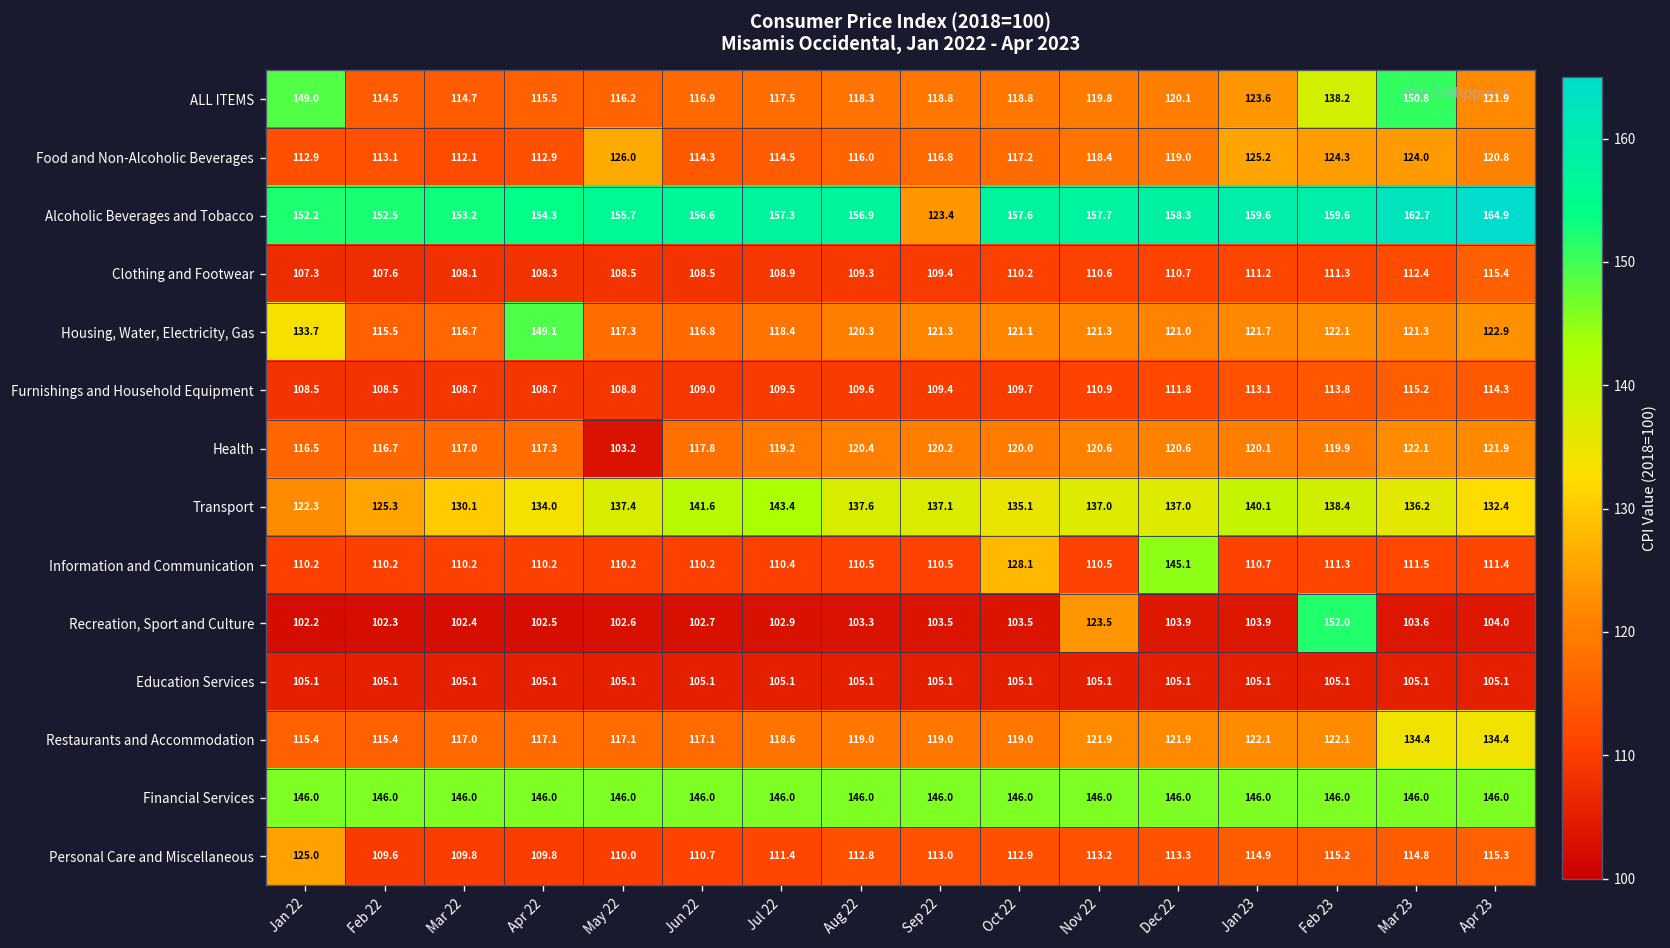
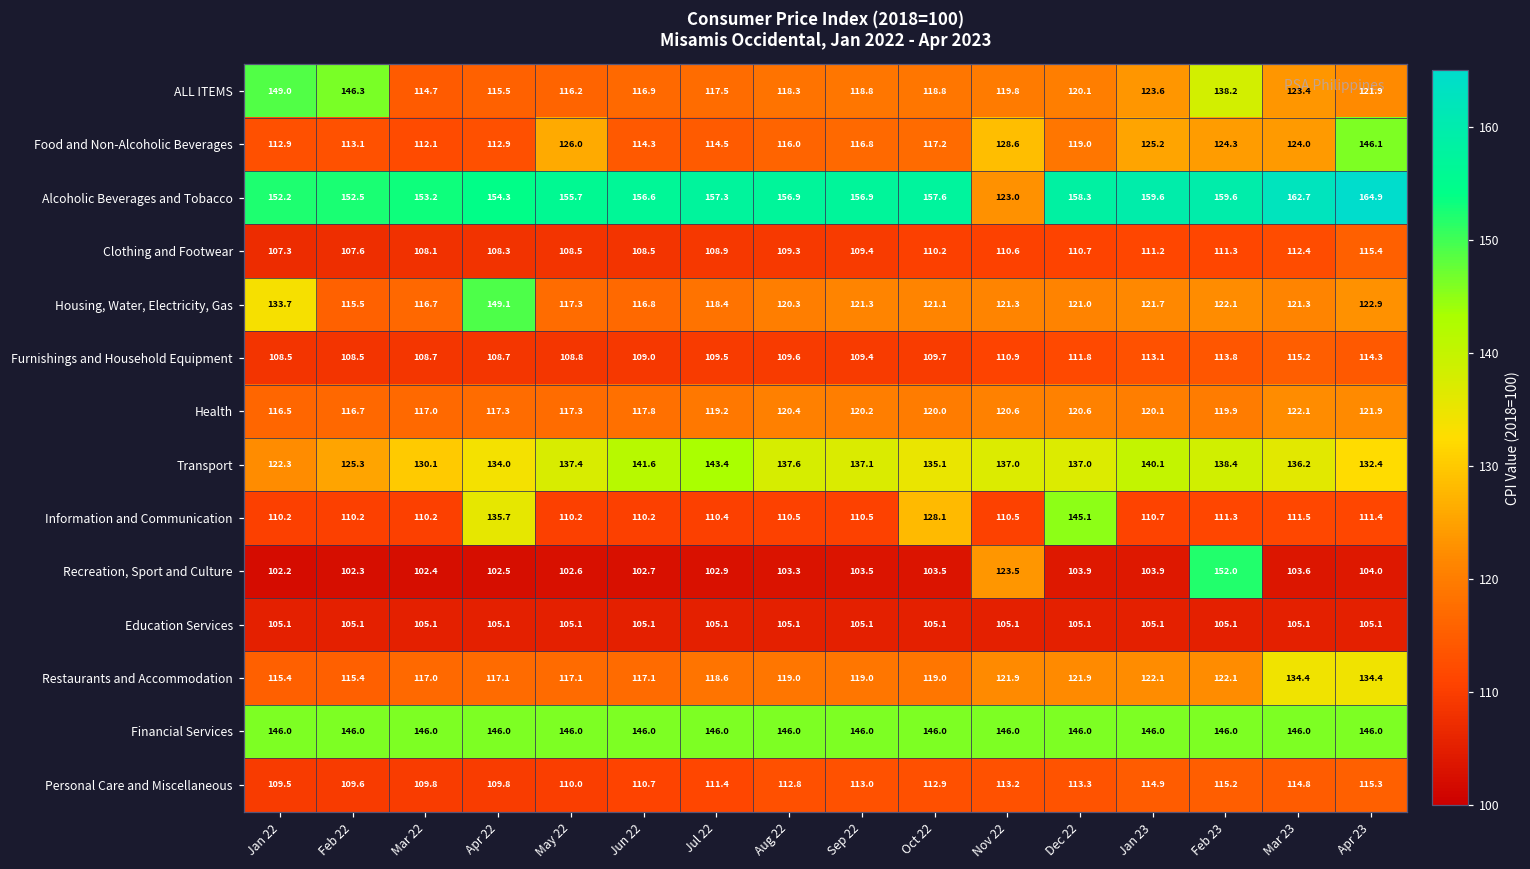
  {
    "ALL ITEMS": {
      "Jan 22": 149.0,
-     "Feb 22": 114.5,
+     "Feb 22": 146.3,
      "Mar 22": 114.7,
      "Apr 22": 115.5,
      "May 22": 116.2,
      "Jun 22": 116.9,
      "Jul 22": 117.5,
      "Aug 22": 118.3,
      "Sep 22": 118.8,
      "Oct 22": 118.8,
      "Nov 22": 119.8,
      "Dec 22": 120.1,
      "Jan 23": 123.6,
      "Feb 23": 138.2,
-     "Mar 23": 150.8
+     "Mar 23": 123.4
    },
    "Food and Non-Alcoholic Beverages": {
      "Jan 22": 112.9,
      "Feb 22": 113.1,
      "Mar 22": 112.1,
      "Apr 22": 112.9,
      "May 22": 126.0,
      "Jun 22": 114.3,
      "Jul 22": 114.5,
      "Aug 22": 116.0,
      "Sep 22": 116.8,
      "Oct 22": 117.2,
-     "Nov 22": 118.4,
+     "Nov 22": 128.6,
      "Dec 22": 119.0,
      "Jan 23": 125.2,
      "Feb 23": 124.3,
      "Mar 23": 124.0,
-     "Apr 23": 120.8
+     "Apr 23": 146.1
    },
    "Alcoholic Beverages and Tobacco": {
      "Jan 22": 152.2,
      "Feb 22": 152.5,
      "Mar 22": 153.2,
      "Apr 22": 154.3,
      "May 22": 155.7,
      "Jun 22": 156.6,
      "Jul 22": 157.3,
      "Aug 22": 156.9,
-     "Sep 22": 123.4,
+     "Sep 22": 156.9,
      "Oct 22": 157.6,
-     "Nov 22": 157.7,
+     "Nov 22": 123.0,
      "Dec 22": 158.3,
      "Jan 23": 159.6,
      "Feb 23": 159.6,
      "Mar 23": 162.7,
      "Apr 23": 164.9
    },
    "Health": {
      "Jan 22": 116.5,
      "Feb 22": 116.7,
      "Mar 22": 117.0,
      "Apr 22": 117.3,
-     "May 22": 103.2,
+     "May 22": 117.3,
      "Jun 22": 117.8,
      "Jul 22": 119.2,
      "Aug 22": 120.4,
      "Sep 22": 120.2,
      "Oct 22": 120.0,
      "Nov 22": 120.6,
      "Dec 22": 120.6,
      "Jan 23": 120.1,
      "Feb 23": 119.9,
      "Mar 23": 122.1,
      "Apr 23": 121.9
    },
    "Information and Communication": {
      "Jan 22": 110.2,
      "Feb 22": 110.2,
      "Mar 22": 110.2,
-     "Apr 22": 110.2,
+     "Apr 22": 135.7,
      "May 22": 110.2,
      "Jun 22": 110.2,
      "Jul 22": 110.4,
      "Aug 22": 110.5,
      "Sep 22": 110.5,
      "Oct 22": 128.1,
      "Nov 22": 110.5,
      "Dec 22": 145.1,
      "Jan 23": 110.7,
      "Feb 23": 111.3,
      "Mar 23": 111.5,
      "Apr 23": 111.4
    },
    "Personal Care and Miscellaneous": {
-     "Jan 22": 125.0,
+     "Jan 22": 109.5,
      "Feb 22": 109.6,
      "Mar 22": 109.8,
      "Apr 22": 109.8,
      "May 22": 110.0,
      "Jun 22": 110.7,
      "Jul 22": 111.4,
      "Aug 22": 112.8,
      "Sep 22": 113.0,
      "Oct 22": 112.9,
      "Nov 22": 113.2,
      "Dec 22": 113.3,
      "Jan 23": 114.9,
      "Feb 23": 115.2,
      "Mar 23": 114.8,
      "Apr 23": 115.3
    }
  }
